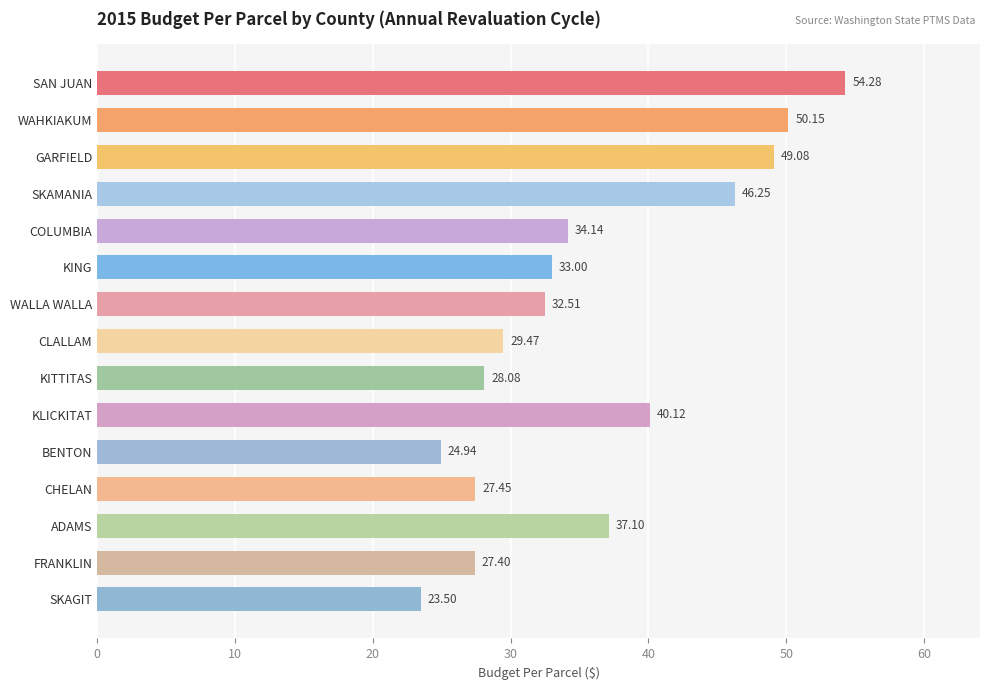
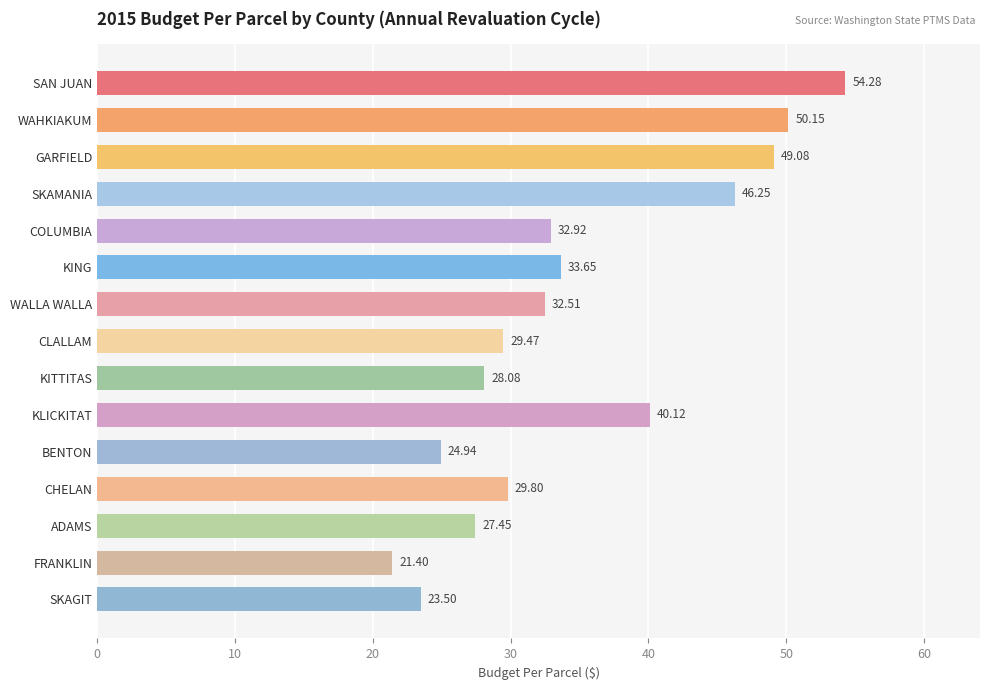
  {
    "SAN JUAN": 54.28,
    "WAHKIAKUM": 50.15,
    "GARFIELD": 49.08,
    "SKAMANIA": 46.25,
-   "COLUMBIA": 34.14,
-   "KING": 33.00,
+   "COLUMBIA": 32.92,
+   "KING": 33.65,
    "WALLA WALLA": 32.51,
    "CLALLAM": 29.47,
    "KITTITAS": 28.08,
    "KLICKITAT": 40.12,
    "BENTON": 24.94,
-   "CHELAN": 27.45,
-   "ADAMS": 37.10,
-   "FRANKLIN": 27.40,
+   "CHELAN": 29.80,
+   "ADAMS": 27.45,
+   "FRANKLIN": 21.40,
    "SKAGIT": 23.50
  }
